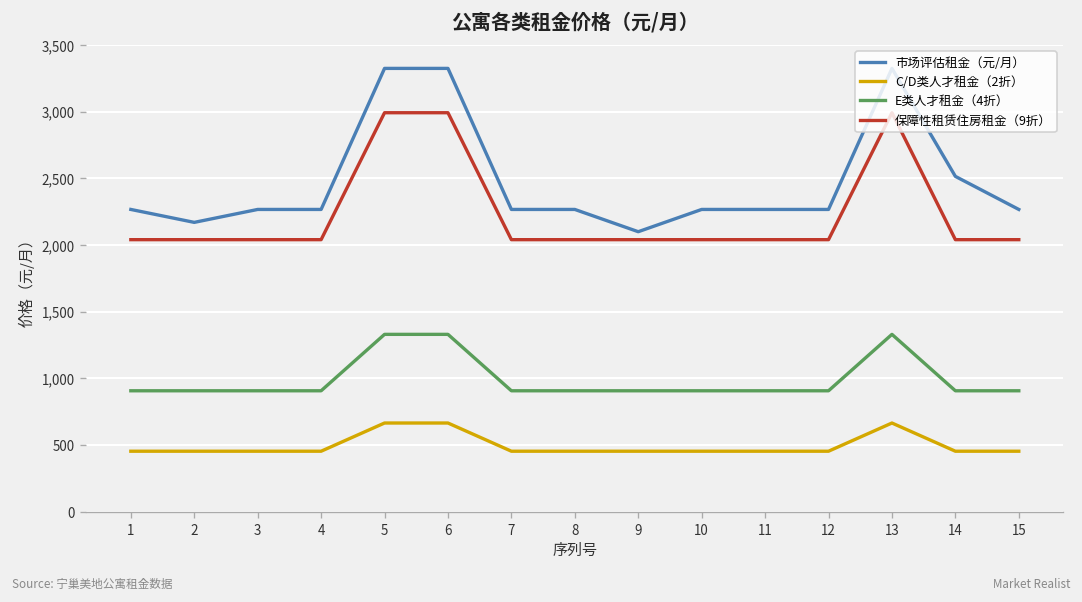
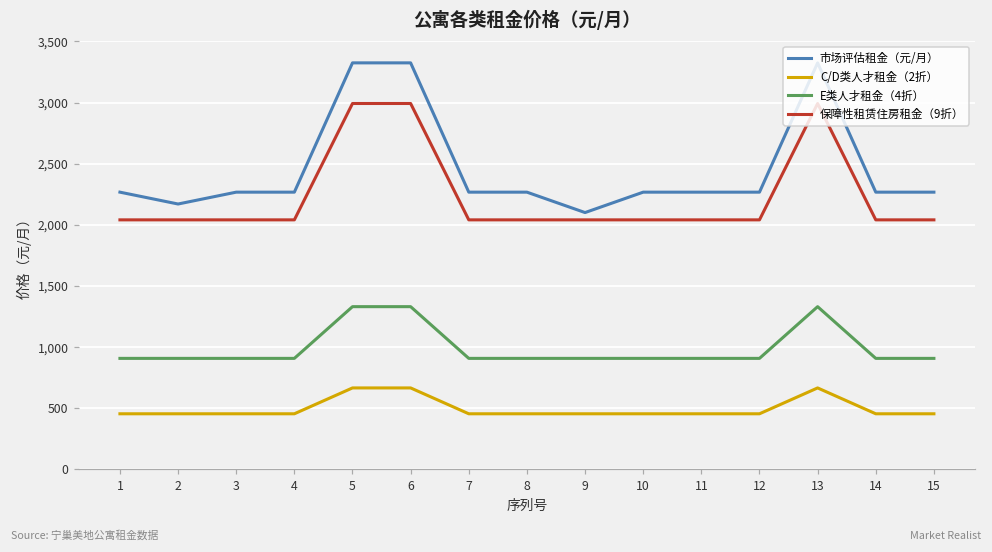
  {
    "市场评估租金（元/月）": {
      "1": "2,270",
      "2": "2,170",
      "3": "2,270",
      "4": "2,270",
      "5": "3,330",
      "6": "3,330",
      "7": "2,270",
      "8": "2,270",
      "9": "2,100",
      "10": "2,270",
      "11": "2,270",
      "12": "2,270",
-     "14": "2,520",
+     "14": "2,270",
      "15": "2,270"
    },
    "C/D类人才租金（2折）": {
      "1": "450",
      "2": "450",
      "3": "450",
      "4": "450",
      "5": "670",
      "6": "670",
      "7": "450",
      "8": "450",
      "9": "450",
      "10": "450",
      "11": "450",
      "12": "450",
      "13": "670",
      "14": "450",
      "15": "450"
    },
    "E类人才租金（4折）": {
      "1": "910",
      "2": "910",
      "3": "910",
      "4": "910",
      "5": "1,330",
      "6": "1,330",
      "7": "910",
      "8": "910",
      "9": "910",
      "10": "910",
      "11": "910",
      "12": "910",
      "13": "1,330",
      "14": "910",
      "15": "910"
    },
    "保障性租赁住房租金（9折）": {
      "1": "2,040",
      "2": "2,040",
      "3": "2,040",
      "4": "2,040",
      "5": "2,990",
      "6": "2,990",
      "7": "2,040",
      "8": "2,040",
      "9": "2,040",
      "10": "2,040",
      "11": "2,040",
      "12": "2,040",
      "14": "2,040",
      "15": "2,040"
    }
  }
